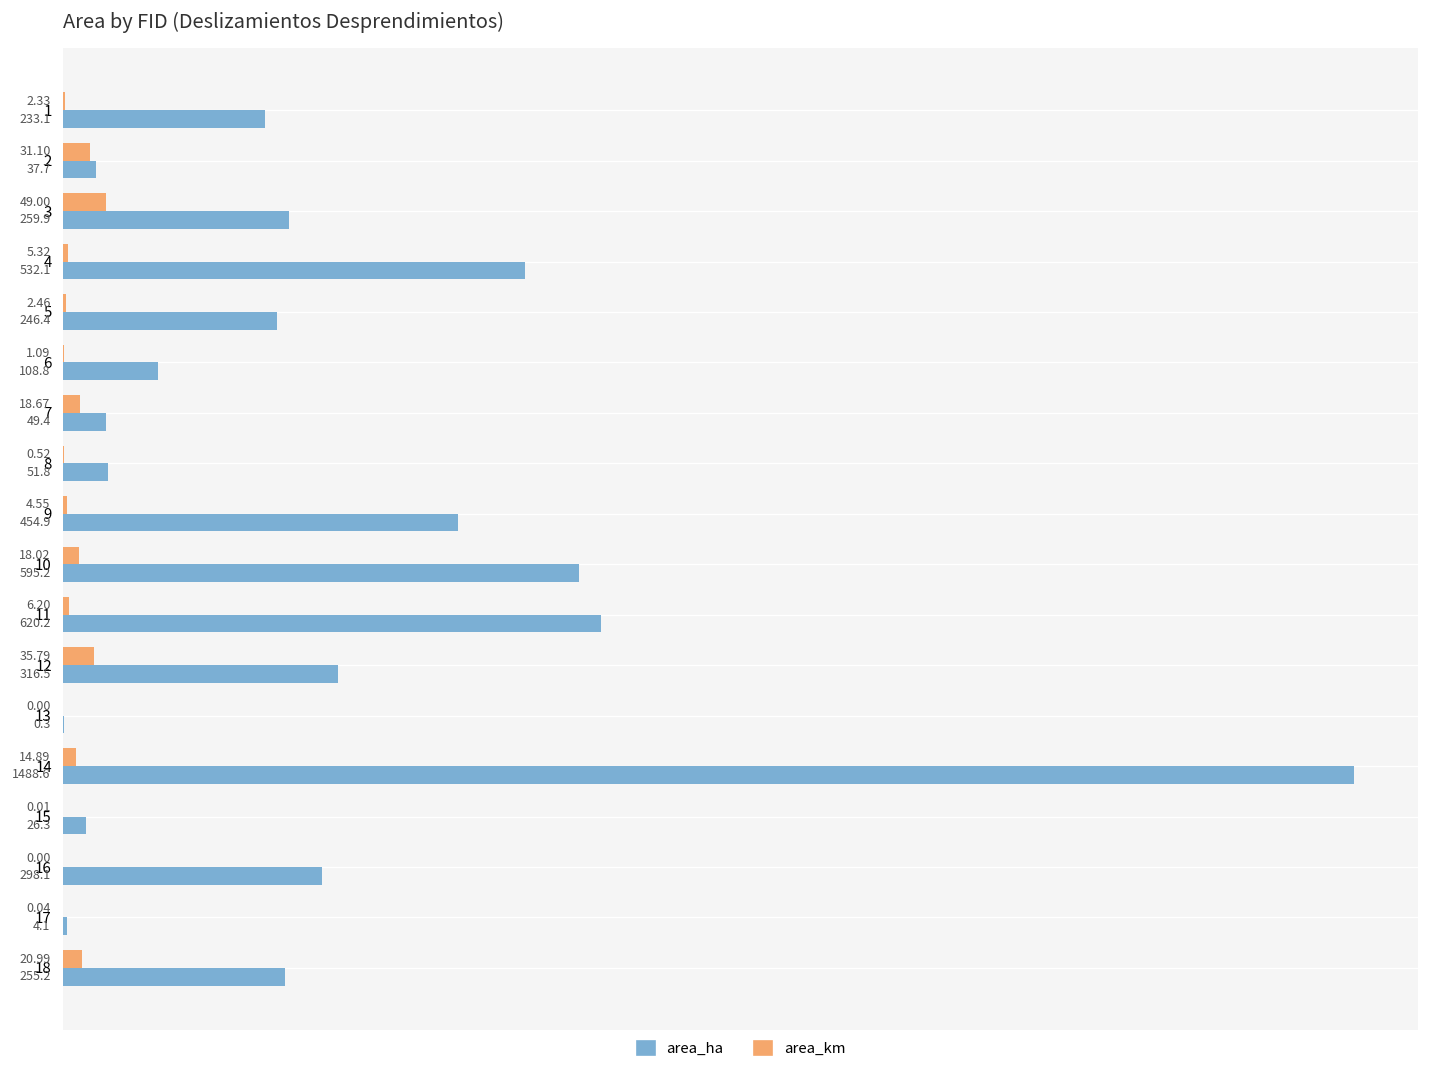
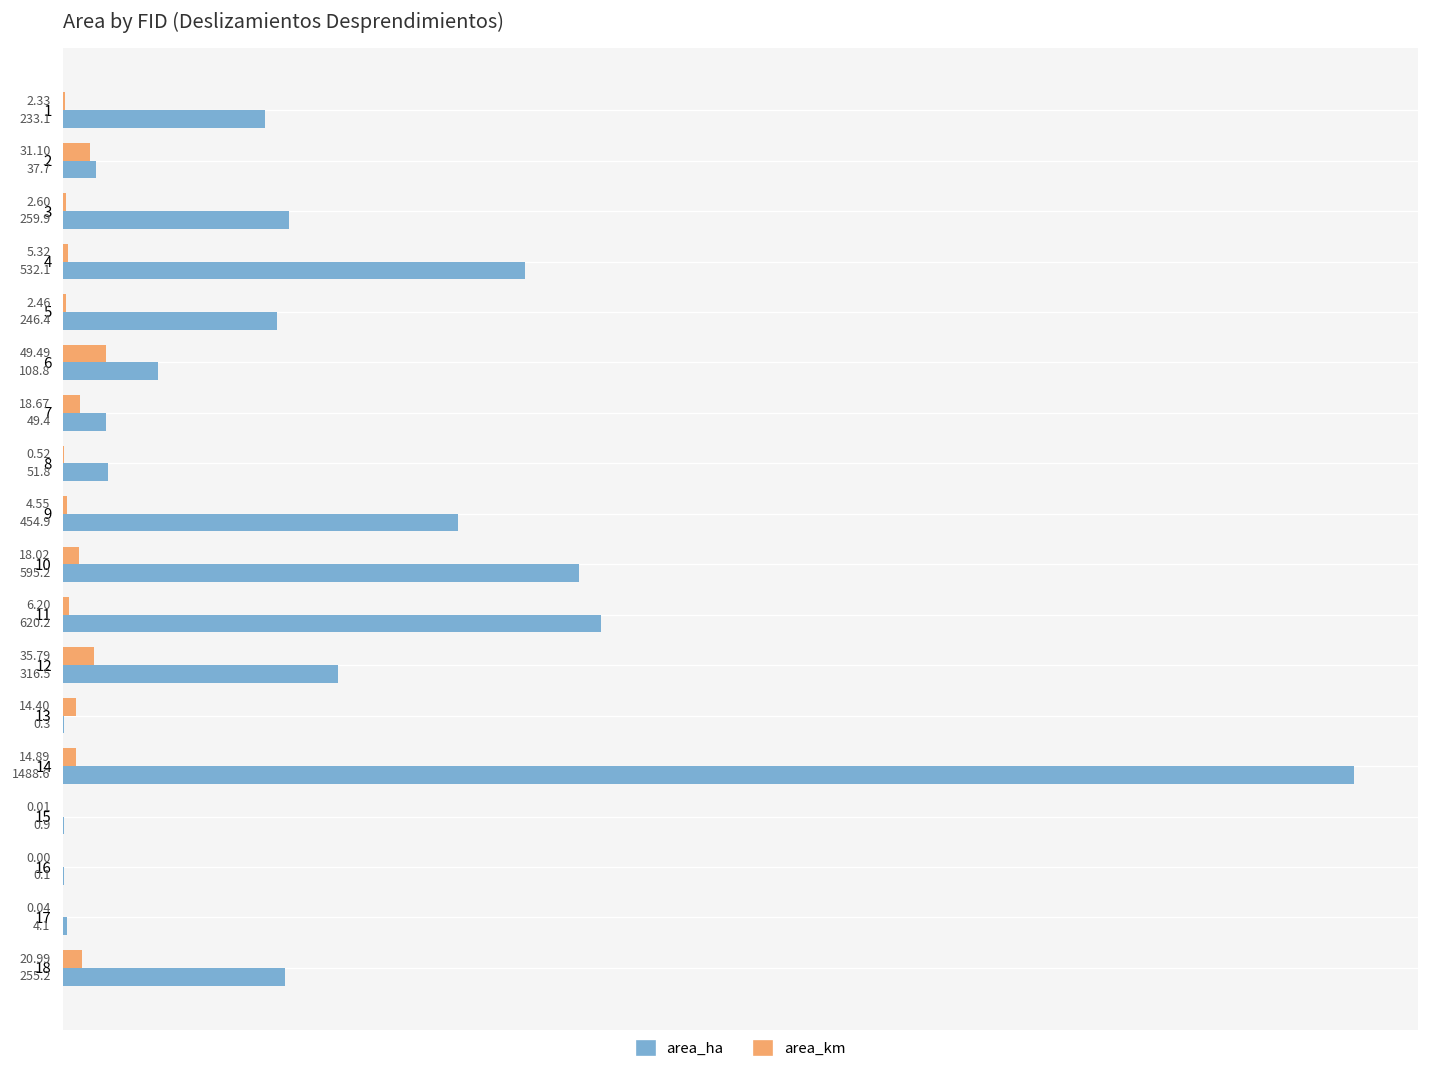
  {
    "area_ha": {
      "13": 0.3,
-     "15": 26.3,
-     "16": 298.1,
+     "15": 0.9,
+     "16": 0.1,
      "17": 4.1
    },
    "area_km": {
      "1": 2.33,
-     "3": 49.00,
+     "3": 2.60,
      "4": 5.32,
      "5": 2.46,
-     "6": 1.09,
+     "6": 49.49,
      "7": 18.67,
      "8": 0.52,
      "9": 4.55,
      "10": 18.02,
      "11": 6.20,
-     "13": 0.00,
+     "13": 14.40,
      "14": 14.89,
      "15": 0.01,
      "16": 0.00,
      "17": 0.04
    }
  }
